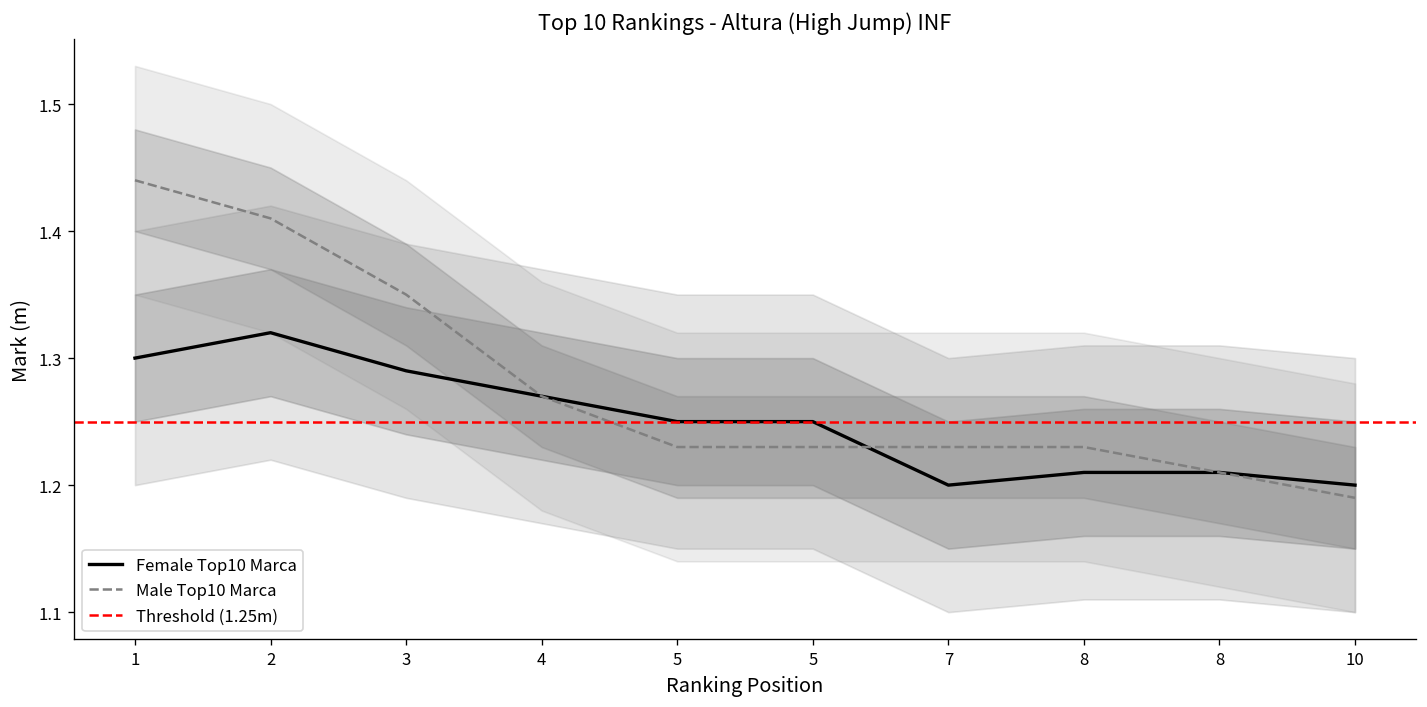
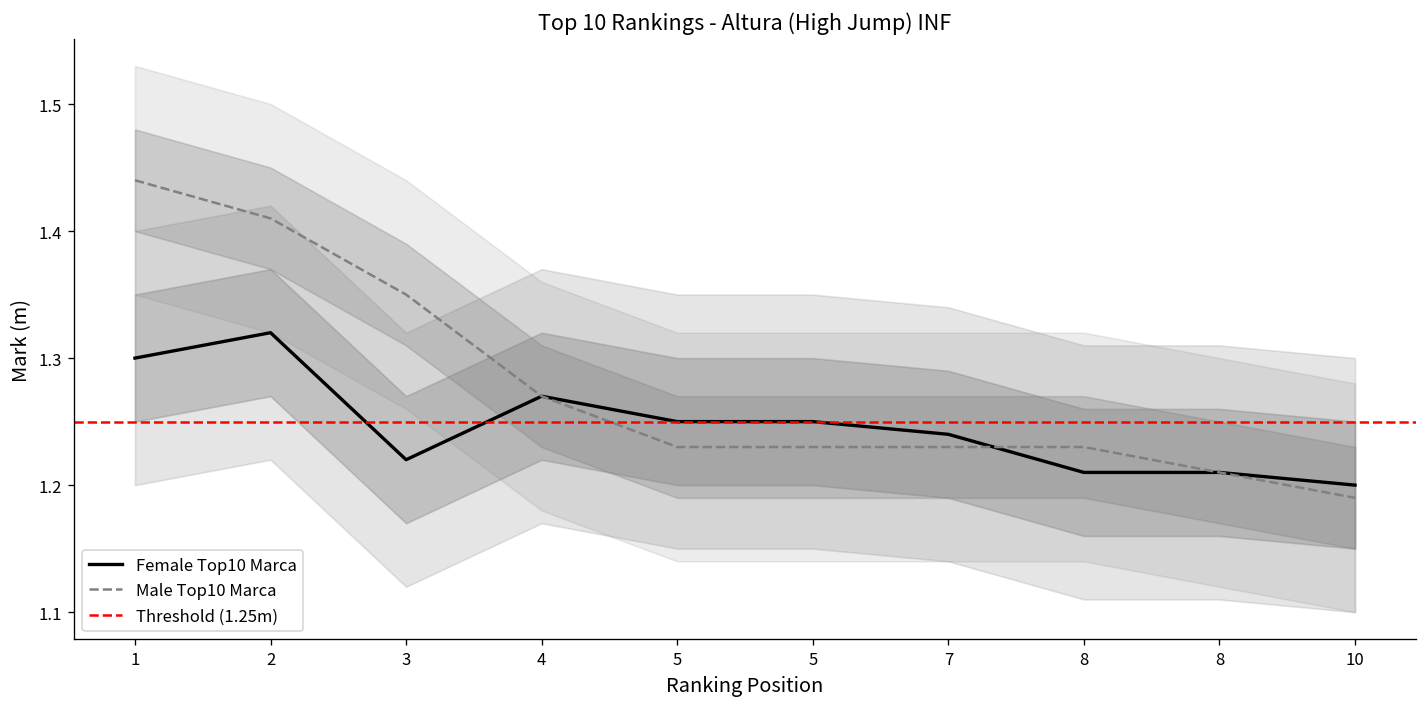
  {
    "Female Top10 Marca": {
      "1": 1.30,
      "2": 1.32,
-     "3": 1.29,
-     "7": 1.20,
+     "3": 1.22,
+     "7": 1.24,
      "10": 1.20
    }
  }
